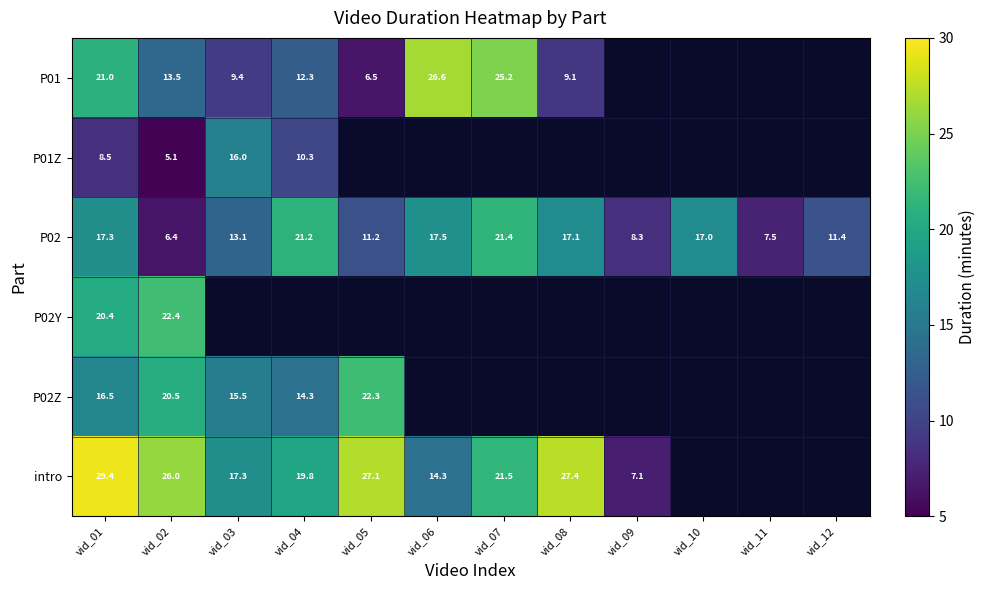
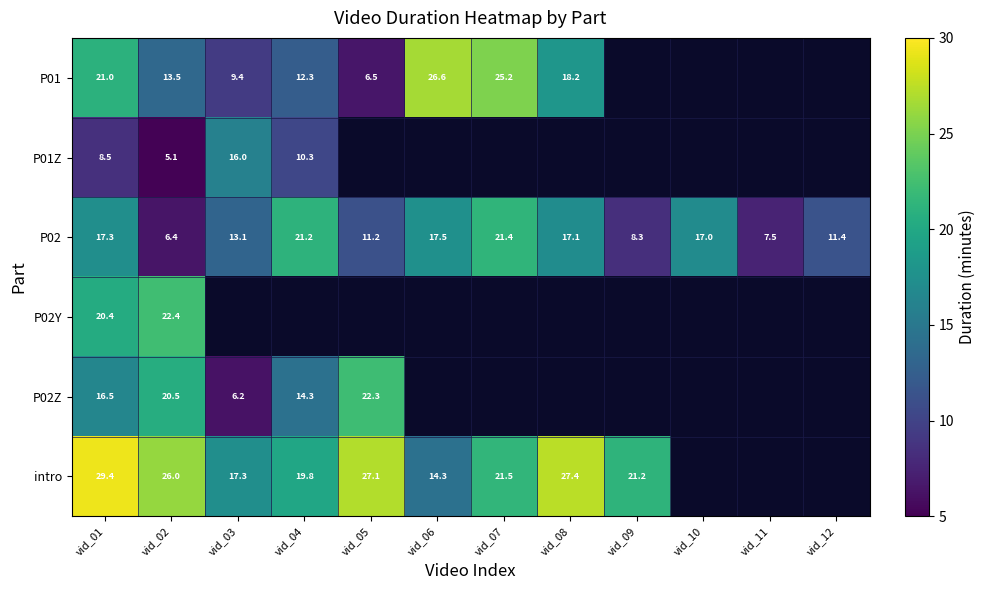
  {
    "P01": {
      "vid_01": 21.0,
      "vid_02": 13.5,
      "vid_03": 9.4,
      "vid_04": 12.3,
      "vid_05": 6.5,
      "vid_06": 26.6,
      "vid_07": 25.2,
-     "vid_08": 9.1
+     "vid_08": 18.2
    },
    "P01Z": {
      "vid_01": 8.5,
      "vid_02": 5.1,
      "vid_03": 16.0,
      "vid_04": 10.3
    },
    "P02": {
      "vid_01": 17.3,
      "vid_02": 6.4,
      "vid_03": 13.1,
      "vid_04": 21.2,
      "vid_05": 11.2,
      "vid_06": 17.5,
      "vid_07": 21.4,
      "vid_08": 17.1,
      "vid_09": 8.3,
      "vid_10": 17.0,
      "vid_11": 7.5,
      "vid_12": 11.4
    },
    "P02Y": {
      "vid_01": 20.4,
      "vid_02": 22.4
    },
    "P02Z": {
      "vid_01": 16.5,
      "vid_02": 20.5,
-     "vid_03": 15.5,
+     "vid_03": 6.2,
      "vid_04": 14.3,
      "vid_05": 22.3
    },
    "intro": {
      "vid_01": 29.4,
      "vid_02": 26.0,
      "vid_03": 17.3,
      "vid_04": 19.8,
      "vid_05": 27.1,
      "vid_06": 14.3,
      "vid_07": 21.5,
      "vid_08": 27.4,
-     "vid_09": 7.1
+     "vid_09": 21.2
    }
  }
